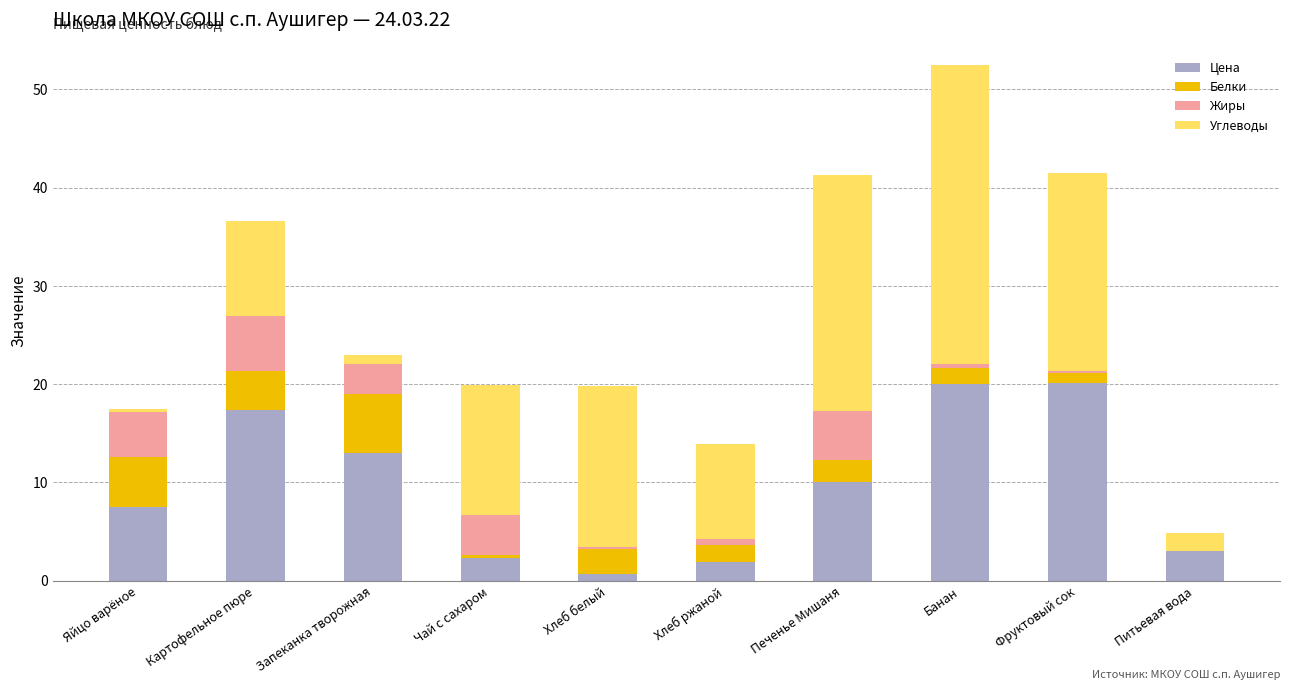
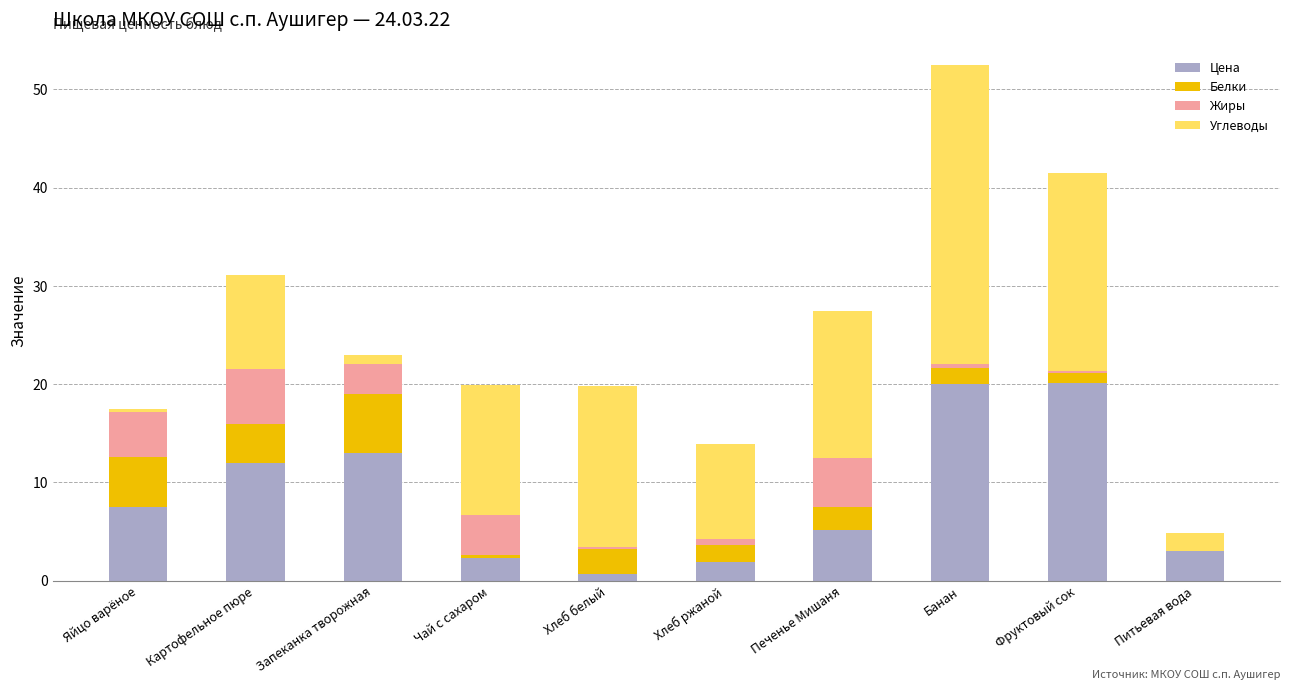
  {
    "Цена": {
      "Яйцо варёное": 8,
-     "Картофельное пюре": 17,
+     "Картофельное пюре": 12,
      "Запеканка творожная": 13,
      "Чай с сахаром": 2,
      "Хлеб белый": 1,
      "Хлеб ржаной": 2,
-     "Печенье Мишаня": 10,
+     "Печенье Мишаня": 5,
      "Банан": 20,
      "Фруктовый сок": 20,
      "Питьевая вода": 3
    },
    "Белки": {
      "Яйцо варёное": 5,
      "Картофельное пюре": 4,
      "Запеканка творожная": 6,
      "Хлеб белый": 3,
      "Хлеб ржаной": 2,
      "Печенье Мишаня": 2,
      "Банан": 2,
      "Фруктовый сок": 1,
      "Питьевая вода": 0
    },
    "Жиры": {
      "Яйцо варёное": 5,
      "Картофельное пюре": 6,
      "Запеканка творожная": 3,
      "Чай с сахаром": 4,
      "Хлеб белый": 0,
      "Хлеб ржаной": 1,
      "Печенье Мишаня": 5,
      "Банан": 0,
      "Питьевая вода": 0
    },
    "Углеводы": {
      "Яйцо варёное": 0,
      "Картофельное пюре": 10,
      "Запеканка творожная": 1,
      "Чай с сахаром": 13,
      "Хлеб белый": 16,
      "Хлеб ржаной": 10,
-     "Печенье Мишаня": 24,
+     "Печенье Мишаня": 15,
      "Банан": 30,
      "Фруктовый сок": 20,
      "Питьевая вода": 2
    }
  }
